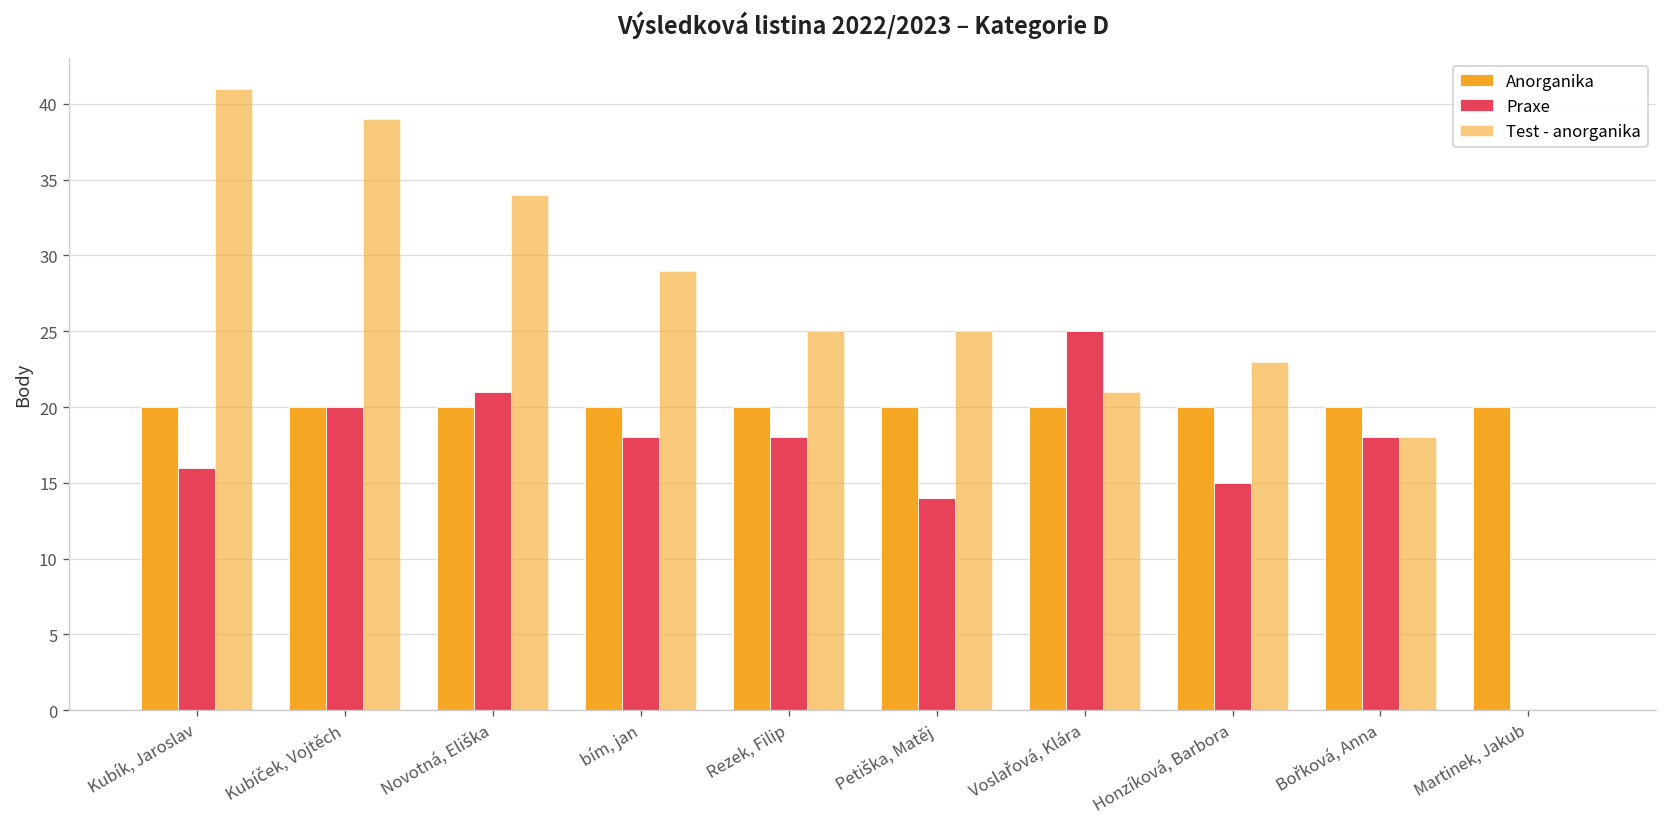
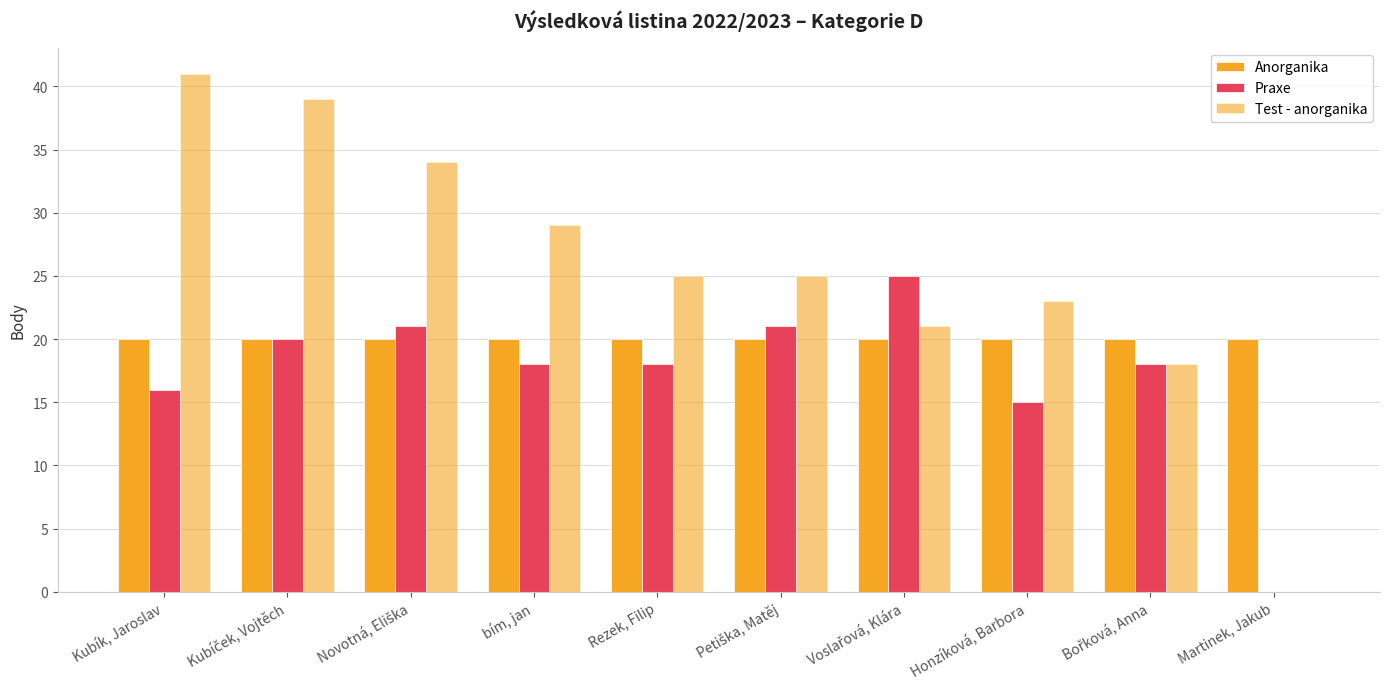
  {
    "Praxe": {
      "Kubík, Jaroslav": 16,
      "Kubíček, Vojtěch": 20,
      "Novotná, Eliška": 21,
      "bím, jan": 18,
      "Rezek, Filip": 18,
-     "Petiška, Matěj": 14,
+     "Petiška, Matěj": 21,
      "Voslařová, Klára": 25,
      "Honzíková, Barbora": 15,
      "Bořková, Anna": 18,
      "Martinek, Jakub": 0
    }
  }
